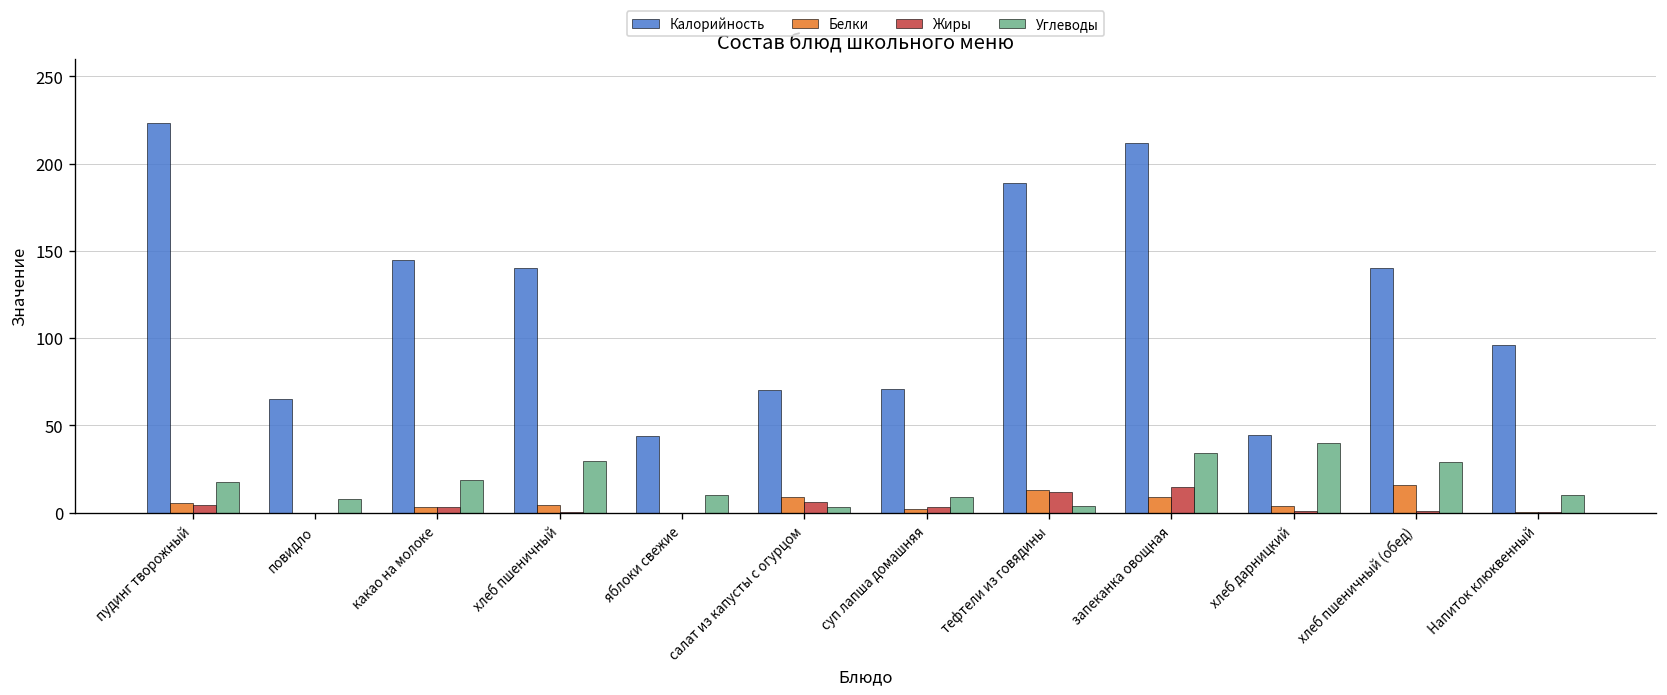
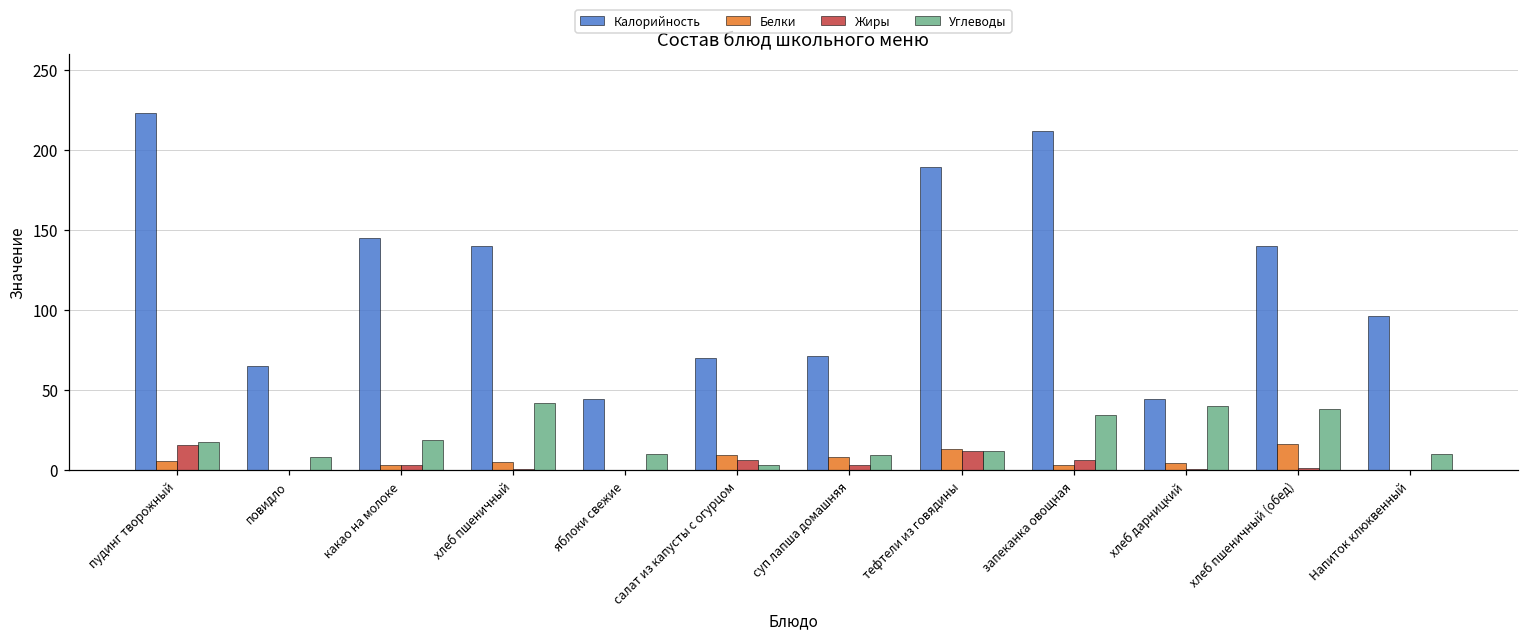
  {
    "Калорийность": {
      "пудинг творожный": 223,
      "повидло": 65,
      "какао на молоке": 145,
      "хлеб пшеничный": 140,
      "яблоки свежие": 44,
      "салат из капусты с огурцом": 70,
      "суп лапша домашняя": 71,
      "тефтели из говядины": 189,
      "запеканка овощная": 212,
      "хлеб дарницкий": 44,
      "хлеб пшеничный (обед)": 140,
      "Напиток клюквенный": 96
    },
    "Белки": {
      "пудинг творожный": 6,
      "повидло": 0,
      "какао на молоке": 3,
      "хлеб пшеничный": 5,
      "яблоки свежие": 0,
      "салат из капусты с огурцом": 9,
-     "суп лапша домашняя": 2,
+     "суп лапша домашняя": 8,
      "тефтели из говядины": 13,
-     "запеканка овощная": 9,
+     "запеканка овощная": 3,
      "хлеб дарницкий": 4,
      "хлеб пшеничный (обед)": 16
    },
    "Жиры": {
-     "пудинг творожный": 4,
+     "пудинг творожный": 16,
      "повидло": 0,
      "какао на молоке": 3,
      "яблоки свежие": 0,
      "салат из капусты с огурцом": 6,
      "суп лапша домашняя": 3,
      "тефтели из говядины": 12,
-     "запеканка овощная": 14
+     "запеканка овощная": 6
    },
    "Углеводы": {
      "пудинг творожный": 17,
      "повидло": 8,
      "какао на молоке": 19,
-     "хлеб пшеничный": 30,
+     "хлеб пшеничный": 42,
      "яблоки свежие": 10,
      "салат из капусты с огурцом": 3,
      "суп лапша домашняя": 9,
-     "тефтели из говядины": 4,
+     "тефтели из говядины": 12,
      "запеканка овощная": 34,
      "хлеб дарницкий": 40,
-     "хлеб пшеничный (обед)": 29,
+     "хлеб пшеничный (обед)": 38,
      "Напиток клюквенный": 10
    }
  }
